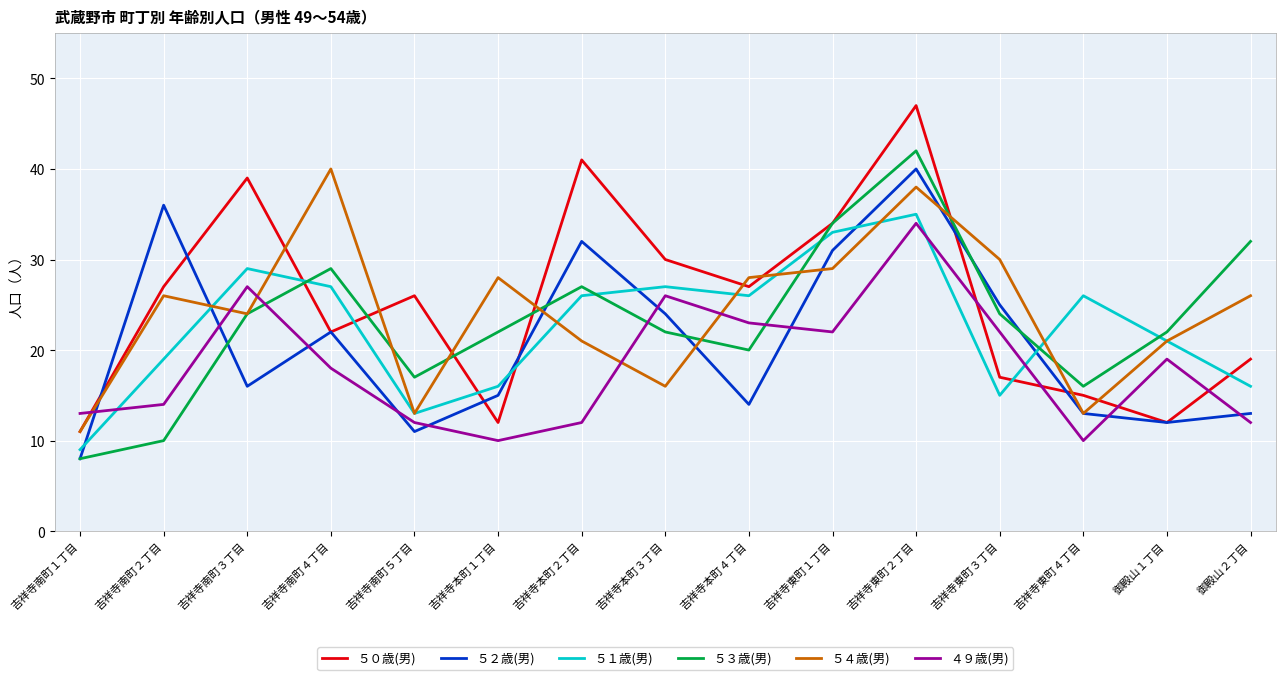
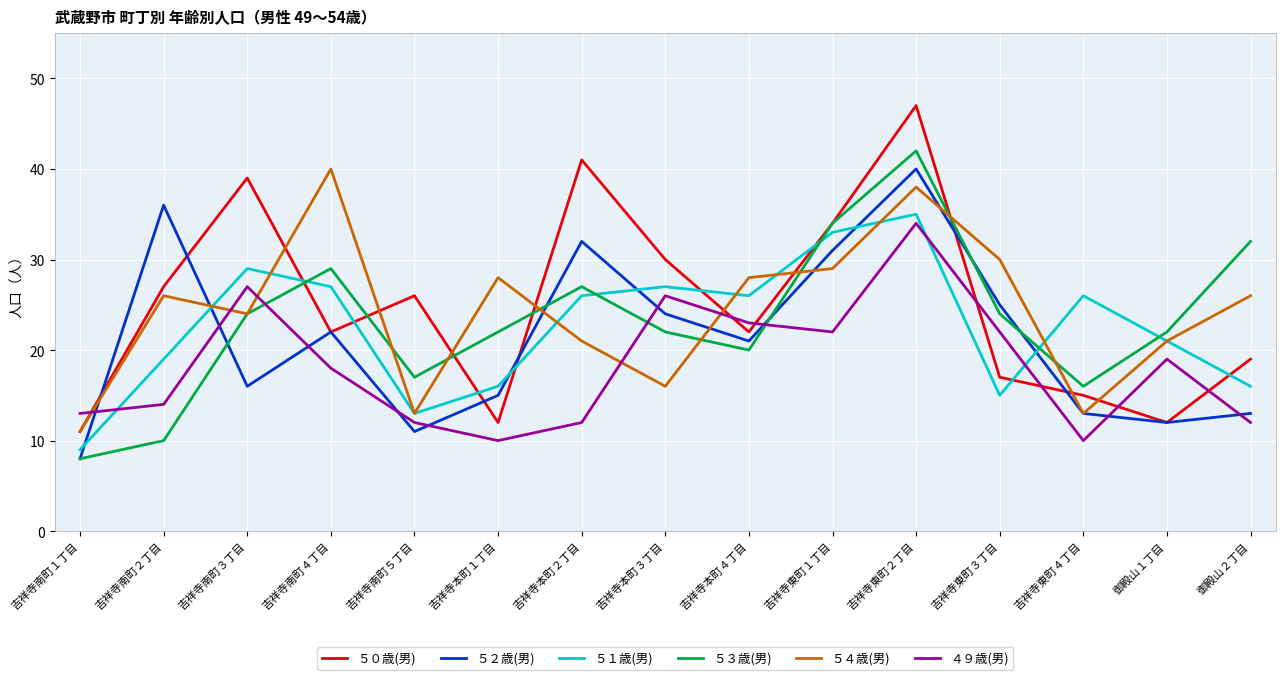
  {
    "５０歳(男)": {
      "吉祥寺南町２丁目": 27,
      "吉祥寺南町３丁目": 39,
      "吉祥寺南町５丁目": 26,
      "吉祥寺本町１丁目": 12,
      "吉祥寺本町２丁目": 41,
      "吉祥寺本町３丁目": 30,
-     "吉祥寺本町４丁目": 27,
+     "吉祥寺本町４丁目": 22,
      "吉祥寺東町２丁目": 47,
      "吉祥寺東町３丁目": 17,
      "吉祥寺東町４丁目": 15,
      "御殿山２丁目": 19
    },
    "５２歳(男)": {
      "吉祥寺南町２丁目": 36,
      "吉祥寺南町３丁目": 16,
      "吉祥寺南町５丁目": 11,
      "吉祥寺本町１丁目": 15,
      "吉祥寺本町２丁目": 32,
      "吉祥寺本町３丁目": 24,
-     "吉祥寺本町４丁目": 14,
+     "吉祥寺本町４丁目": 21,
      "吉祥寺東町１丁目": 31,
      "吉祥寺東町２丁目": 40,
      "吉祥寺東町３丁目": 25,
      "御殿山２丁目": 13
    },
    "５１歳(男)": {
      "吉祥寺南町１丁目": 9,
      "吉祥寺南町２丁目": 19,
      "吉祥寺南町３丁目": 29,
      "吉祥寺南町４丁目": 27,
      "吉祥寺本町１丁目": 16,
      "吉祥寺本町２丁目": 26,
      "吉祥寺本町３丁目": 27,
      "吉祥寺本町４丁目": 26,
      "吉祥寺東町１丁目": 33,
      "吉祥寺東町２丁目": 35,
      "吉祥寺東町３丁目": 15,
      "吉祥寺東町４丁目": 26,
      "御殿山２丁目": 16
    },
    "５３歳(男)": {
      "吉祥寺南町２丁目": 10,
      "吉祥寺南町４丁目": 29,
      "吉祥寺南町５丁目": 17,
      "吉祥寺本町１丁目": 22,
      "吉祥寺本町２丁目": 27,
      "吉祥寺本町３丁目": 22,
      "吉祥寺本町４丁目": 20,
      "吉祥寺東町２丁目": 42,
      "吉祥寺東町３丁目": 24,
      "吉祥寺東町４丁目": 16,
      "御殿山１丁目": 22,
      "御殿山２丁目": 32
    },
    "５４歳(男)": {
      "吉祥寺南町２丁目": 26,
      "吉祥寺南町４丁目": 40,
      "吉祥寺本町１丁目": 28,
      "吉祥寺本町２丁目": 21,
      "吉祥寺本町３丁目": 16,
      "吉祥寺本町４丁目": 28,
      "吉祥寺東町１丁目": 29,
      "吉祥寺東町２丁目": 38,
      "吉祥寺東町３丁目": 30,
      "御殿山２丁目": 26
    },
    "４９歳(男)": {
      "吉祥寺南町１丁目": 13,
      "吉祥寺南町２丁目": 14,
      "吉祥寺南町３丁目": 27,
      "吉祥寺南町４丁目": 18,
      "吉祥寺南町５丁目": 12,
      "吉祥寺本町１丁目": 10,
      "吉祥寺本町２丁目": 12,
      "吉祥寺本町３丁目": 26,
      "吉祥寺本町４丁目": 23,
      "吉祥寺東町１丁目": 22,
      "吉祥寺東町２丁目": 34,
      "吉祥寺東町３丁目": 22,
      "吉祥寺東町４丁目": 10,
      "御殿山１丁目": 19,
      "御殿山２丁目": 12
    }
  }
